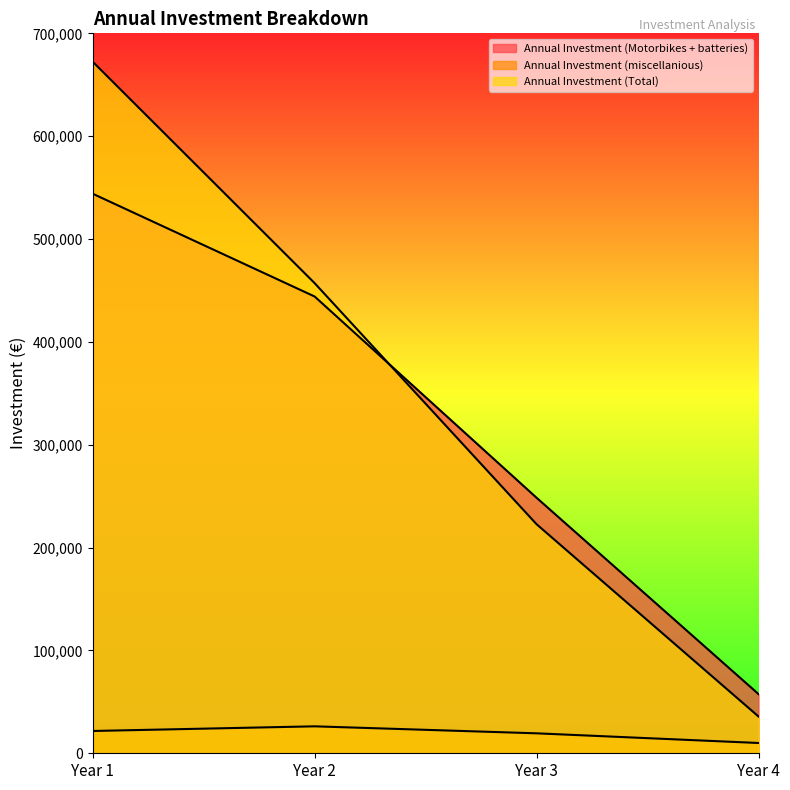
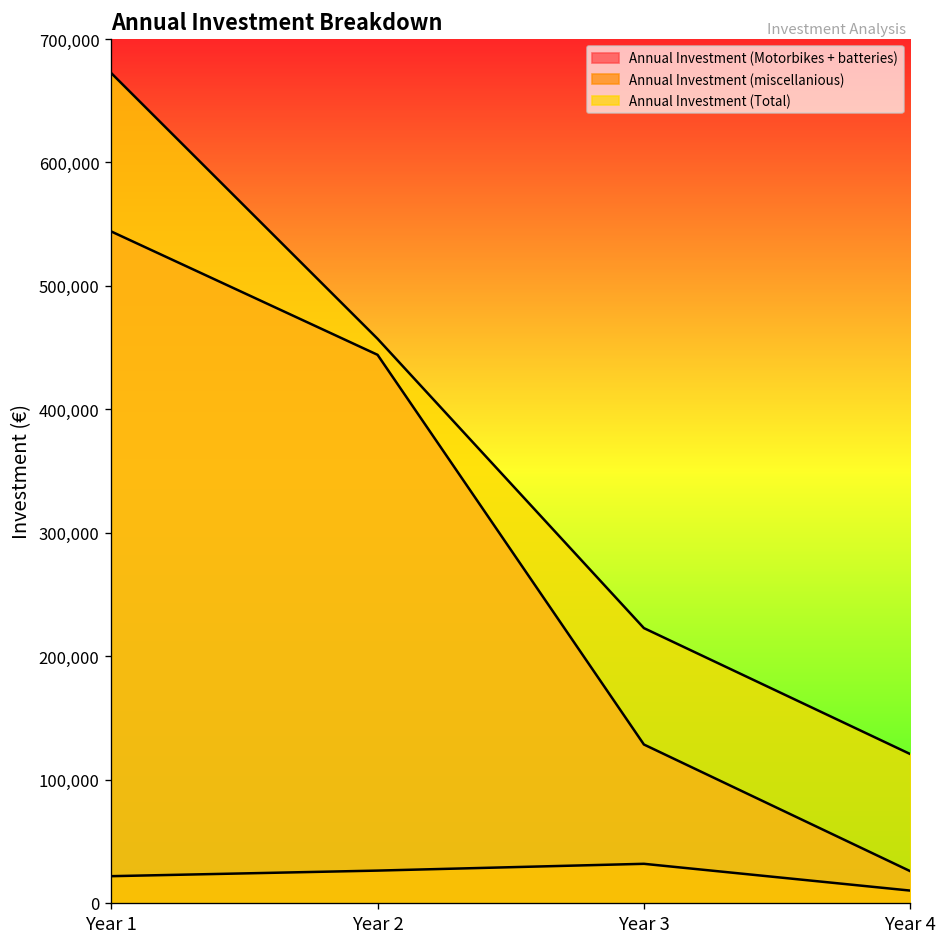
  {
    "Annual Investment (Motorbikes + batteries)": {
      "Year 1": "544,000",
      "Year 2": "444,000",
-     "Year 3": "248,000",
-     "Year 4": "58,000"
+     "Year 3": "128,000",
+     "Year 4": "26,000"
    },
    "Annual Investment (miscellanious)": {
      "Year 1": "22,000",
      "Year 2": "26,000",
-     "Year 3": "19,000",
+     "Year 3": "32,000",
      "Year 4": "10,000"
    },
    "Annual Investment (Total)": {
      "Year 1": "672,000",
      "Year 2": "457,000",
      "Year 3": "223,000",
-     "Year 4": "36,000"
+     "Year 4": "121,000"
    }
  }
